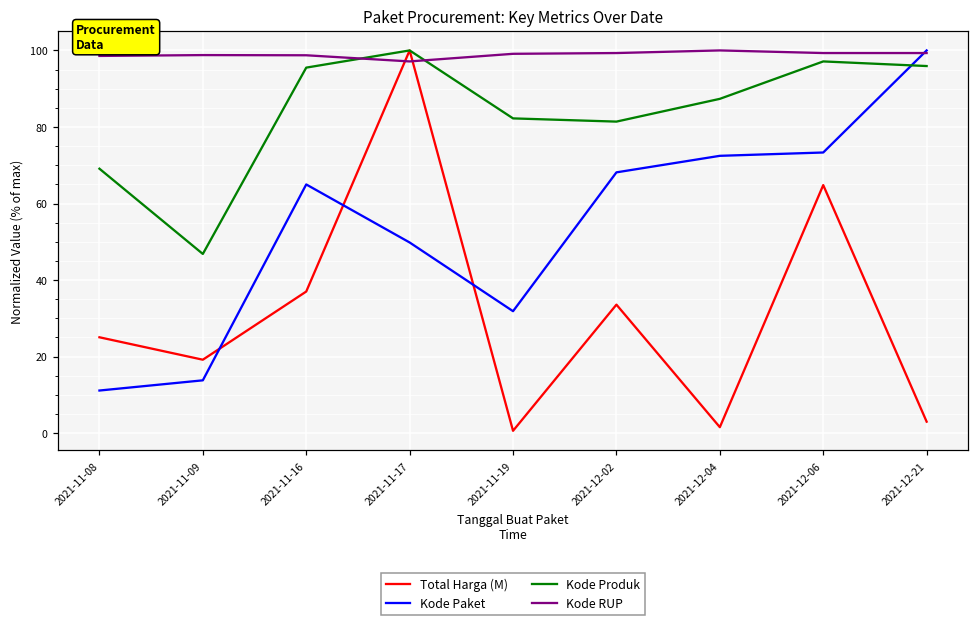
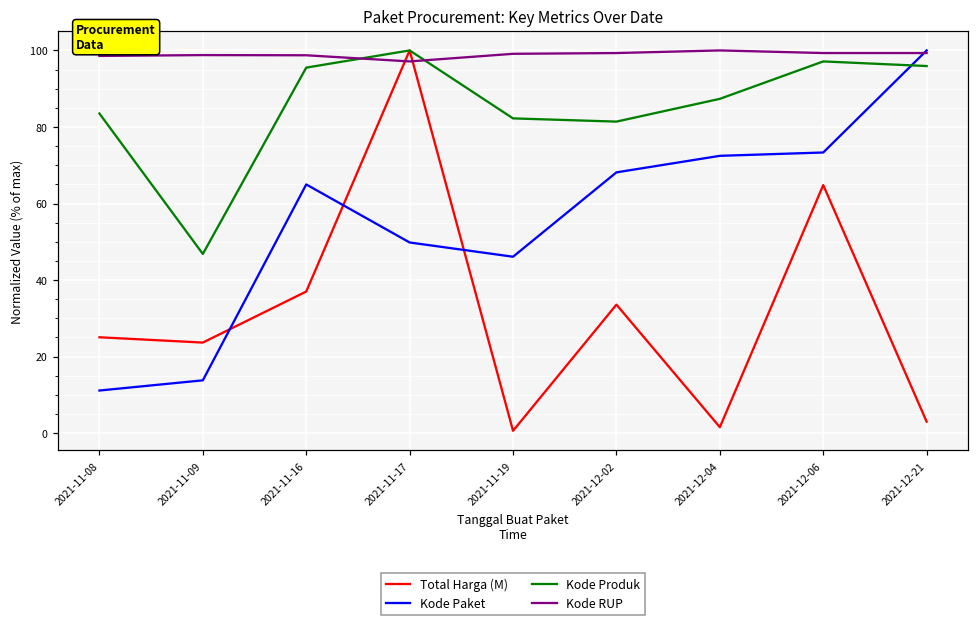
  {
    "Total Harga (M)": {
      "2021-11-08": 25,
-     "2021-11-09": 19,
+     "2021-11-09": 24,
      "2021-11-16": 37,
      "2021-11-19": 1,
      "2021-12-02": 34,
      "2021-12-04": 2,
      "2021-12-06": 65,
      "2021-12-21": 3
    },
    "Kode Paket": {
      "2021-11-08": 11,
      "2021-11-09": 14,
      "2021-11-16": 65,
      "2021-11-17": 50,
-     "2021-11-19": 32,
+     "2021-11-19": 46,
      "2021-12-02": 68,
      "2021-12-04": 72,
      "2021-12-06": 73
    },
    "Kode Produk": {
-     "2021-11-08": 69,
+     "2021-11-08": 84,
      "2021-11-09": 47,
      "2021-11-16": 96,
      "2021-11-19": 82,
      "2021-12-02": 81,
      "2021-12-04": 87,
      "2021-12-06": 97,
      "2021-12-21": 96
    },
    "Kode RUP": {
      "2021-11-08": 99,
      "2021-11-09": 99,
      "2021-11-16": 99,
      "2021-11-17": 97,
      "2021-11-19": 99,
      "2021-12-02": 99,
      "2021-12-04": 100,
      "2021-12-06": 99
    }
  }
